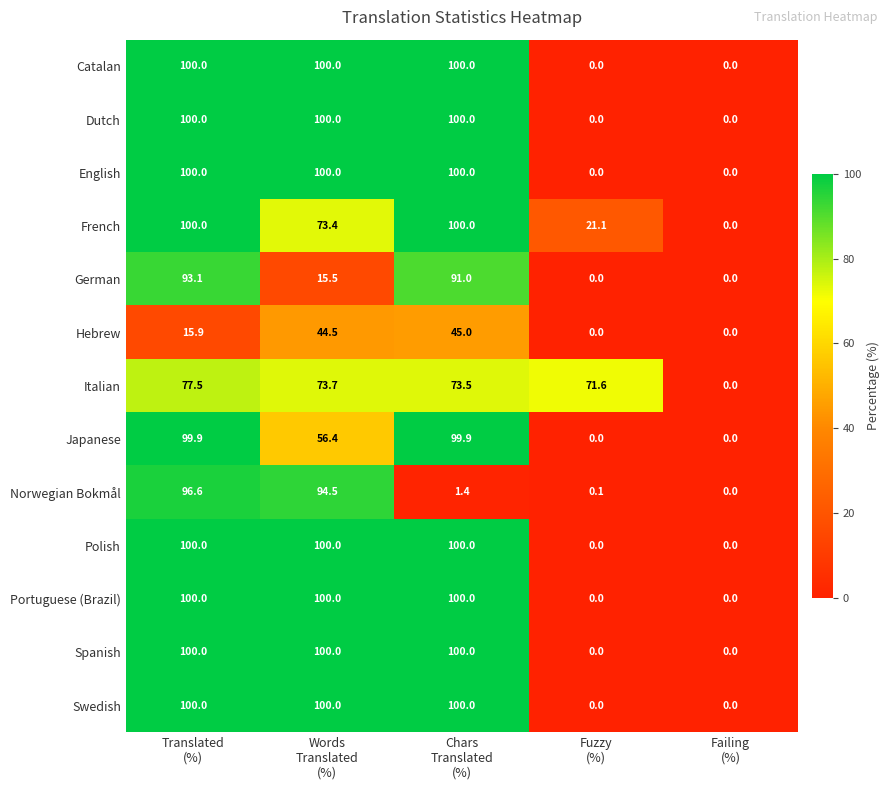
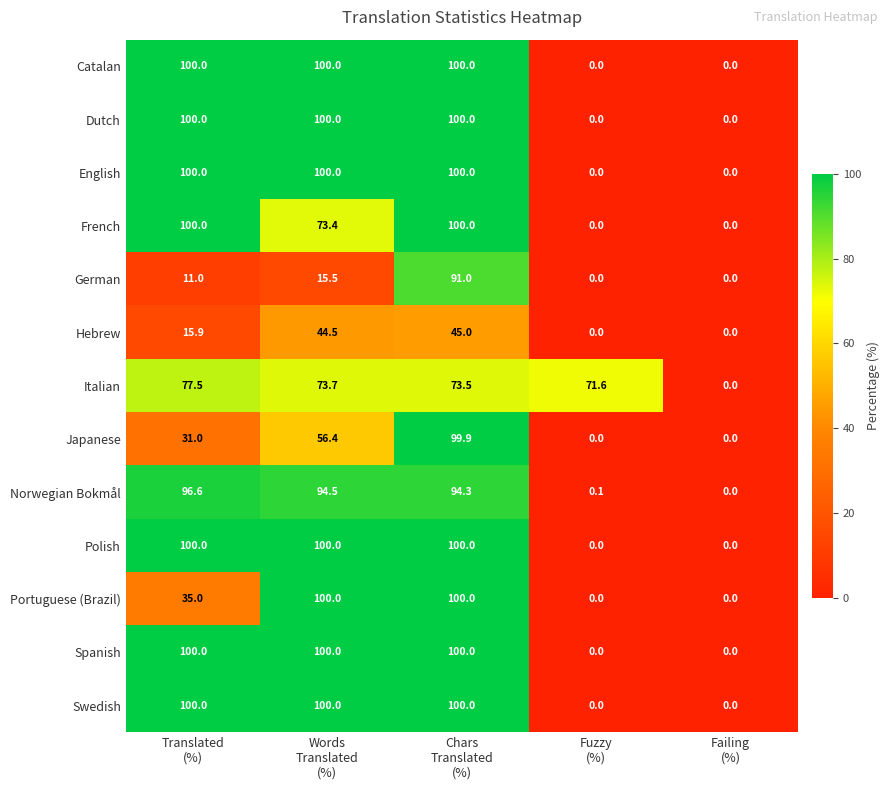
  {
    "Catalan": {
      "Translated (%)": 100.0,
      "Words Translated (%)": 100.0,
      "Chars Translated (%)": 100.0,
      "Fuzzy (%)": 0.0,
      "Failing (%)": 0.0
    },
    "Dutch": {
      "Translated (%)": 100.0,
      "Words Translated (%)": 100.0,
      "Chars Translated (%)": 100.0,
      "Fuzzy (%)": 0.0,
      "Failing (%)": 0.0
    },
    "English": {
      "Translated (%)": 100.0,
      "Words Translated (%)": 100.0,
      "Chars Translated (%)": 100.0,
      "Fuzzy (%)": 0.0,
      "Failing (%)": 0.0
    },
    "French": {
      "Translated (%)": 100.0,
      "Words Translated (%)": 73.4,
      "Chars Translated (%)": 100.0,
-     "Fuzzy (%)": 21.1,
+     "Fuzzy (%)": 0.0,
      "Failing (%)": 0.0
    },
    "German": {
-     "Translated (%)": 93.1,
+     "Translated (%)": 11.0,
      "Words Translated (%)": 15.5,
      "Chars Translated (%)": 91.0,
      "Fuzzy (%)": 0.0,
      "Failing (%)": 0.0
    },
    "Hebrew": {
      "Translated (%)": 15.9,
      "Words Translated (%)": 44.5,
      "Chars Translated (%)": 45.0,
      "Fuzzy (%)": 0.0,
      "Failing (%)": 0.0
    },
    "Italian": {
      "Translated (%)": 77.5,
      "Words Translated (%)": 73.7,
      "Chars Translated (%)": 73.5,
      "Fuzzy (%)": 71.6,
      "Failing (%)": 0.0
    },
    "Japanese": {
-     "Translated (%)": 99.9,
+     "Translated (%)": 31.0,
      "Words Translated (%)": 56.4,
      "Chars Translated (%)": 99.9,
      "Fuzzy (%)": 0.0,
      "Failing (%)": 0.0
    },
    "Norwegian Bokmål": {
      "Translated (%)": 96.6,
      "Words Translated (%)": 94.5,
-     "Chars Translated (%)": 1.4,
+     "Chars Translated (%)": 94.3,
      "Fuzzy (%)": 0.1,
      "Failing (%)": 0.0
    },
    "Polish": {
      "Translated (%)": 100.0,
      "Words Translated (%)": 100.0,
      "Chars Translated (%)": 100.0,
      "Fuzzy (%)": 0.0,
      "Failing (%)": 0.0
    },
    "Portuguese (Brazil)": {
-     "Translated (%)": 100.0,
+     "Translated (%)": 35.0,
      "Words Translated (%)": 100.0,
      "Chars Translated (%)": 100.0,
      "Fuzzy (%)": 0.0,
      "Failing (%)": 0.0
    },
    "Spanish": {
      "Translated (%)": 100.0,
      "Words Translated (%)": 100.0,
      "Chars Translated (%)": 100.0,
      "Fuzzy (%)": 0.0,
      "Failing (%)": 0.0
    },
    "Swedish": {
      "Translated (%)": 100.0,
      "Words Translated (%)": 100.0,
      "Chars Translated (%)": 100.0,
      "Fuzzy (%)": 0.0,
      "Failing (%)": 0.0
    }
  }
